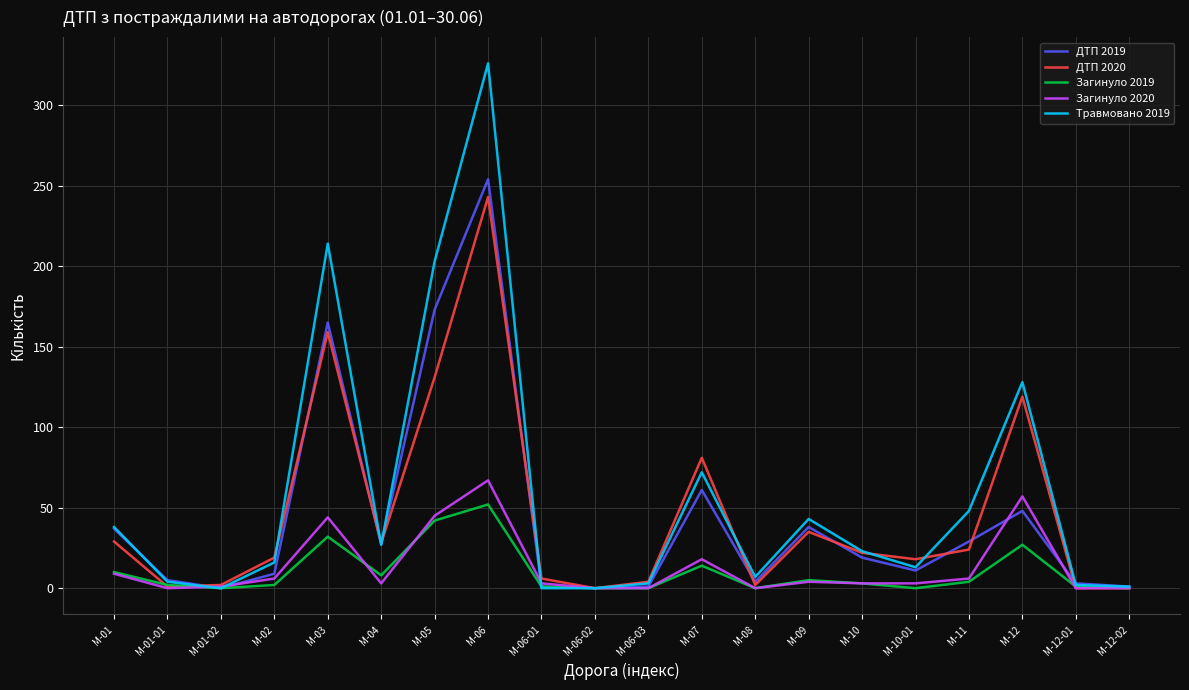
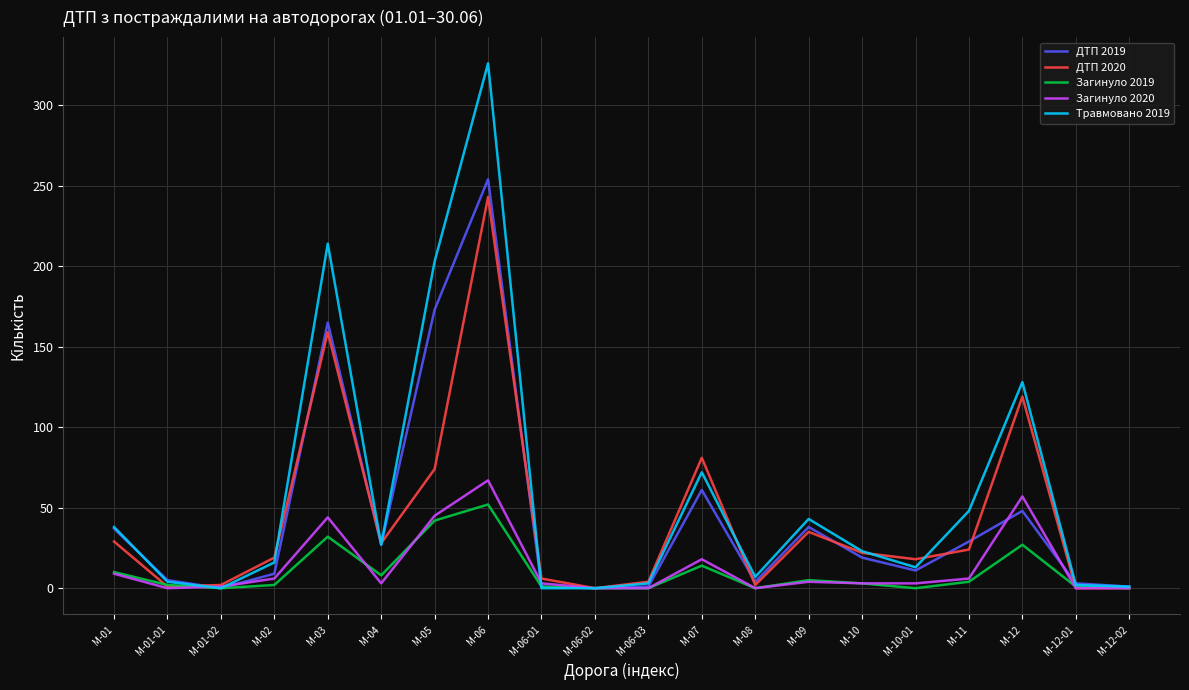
  {
    "ДТП 2019": {
      "M-02": 9,
      "M-03": 165,
      "M-05": 173,
      "M-06": 254,
      "M-07": 61,
      "M-08": 4,
      "M-09": 38,
      "M-10": 19,
      "M-10-01": 11,
      "M-11": 29,
      "M-12": 48
    },
    "ДТП 2020": {
      "M-01": 29,
      "M-02": 19,
      "M-03": 159,
-     "M-05": 131,
+     "M-05": 74,
      "M-06": 243,
      "M-06-01": 6,
      "M-07": 81,
      "M-08": 2,
      "M-09": 35,
      "M-10-01": 18,
      "M-11": 24,
      "M-12": 119
    },
    "Загинуло 2019": {
      "M-02": 2,
      "M-03": 32,
      "M-04": 8,
      "M-05": 42,
      "M-06": 52,
      "M-07": 14,
      "M-10-01": 0,
      "M-11": 4,
      "M-12": 27
    },
    "Загинуло 2020": {
      "M-02": 6,
      "M-03": 44,
      "M-04": 3,
      "M-05": 45,
      "M-06": 67,
      "M-06-01": 3,
      "M-07": 18,
      "M-10-01": 3,
      "M-11": 6,
      "M-12": 57
    },
    "Травмовано 2019": {
      "M-02": 16,
      "M-03": 214,
      "M-05": 203,
      "M-06": 326,
      "M-07": 72,
      "M-08": 7,
      "M-09": 43,
      "M-10-01": 13,
      "M-11": 48,
      "M-12": 128
    }
  }
